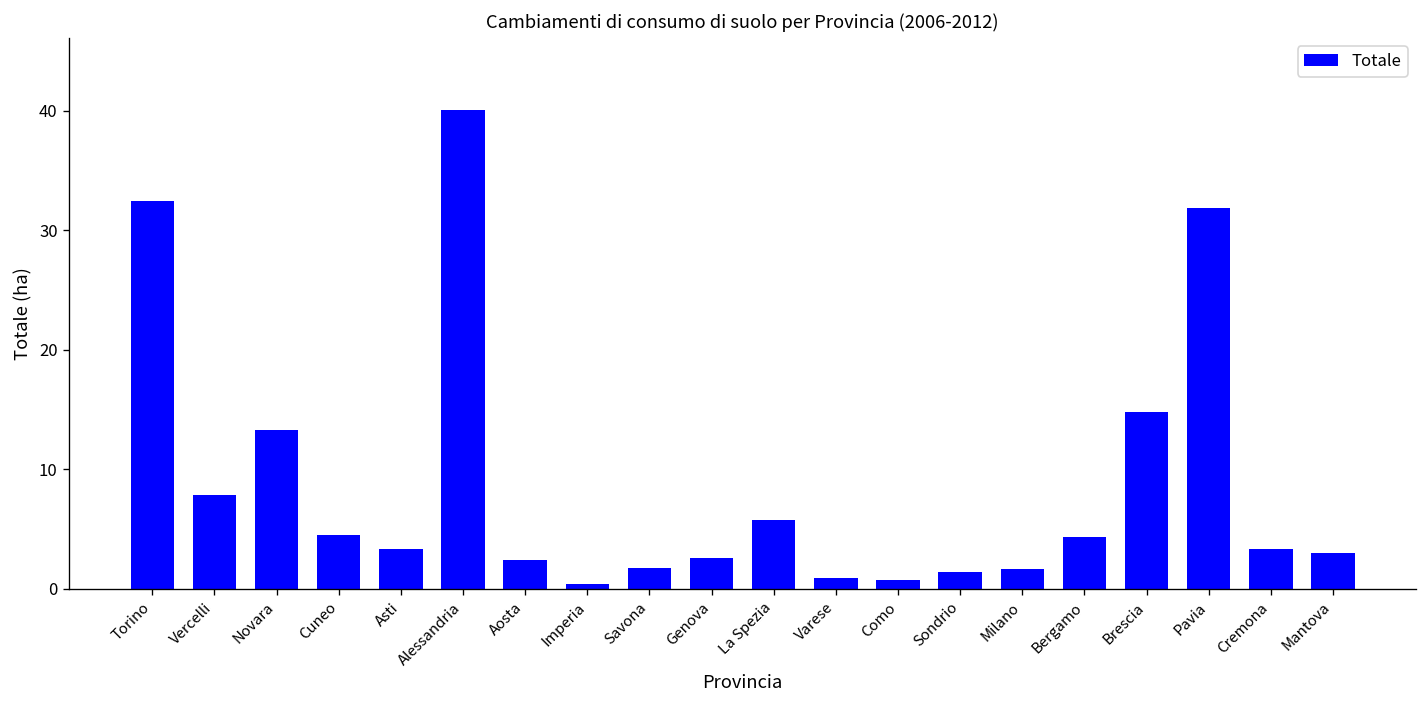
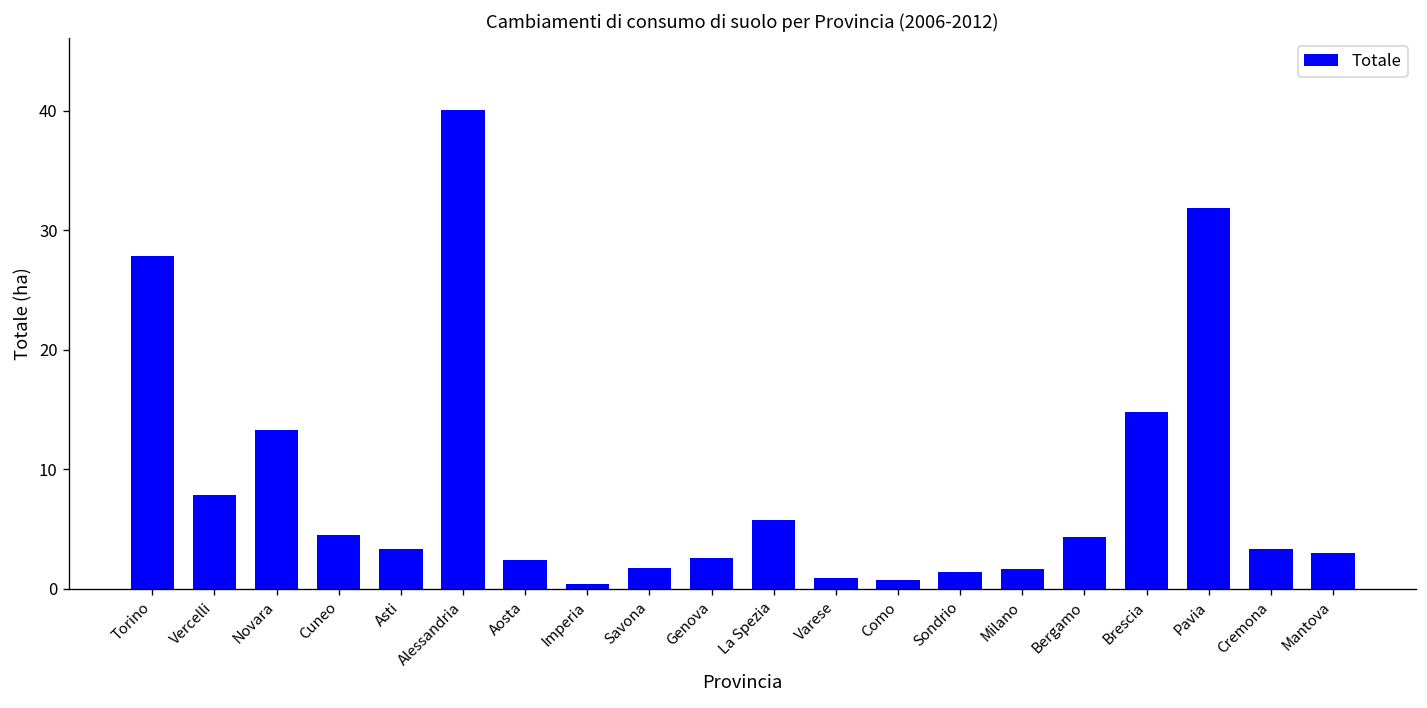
  {
-   "Torino": 32,
+   "Torino": 28,
    "Vercelli": 8,
    "Novara": 13,
    "Cuneo": 5,
    "Asti": 3,
    "Alessandria": 40,
    "Aosta": 2,
    "Imperia": 0,
    "Savona": 2,
    "Genova": 3,
    "La Spezia": 6,
    "Varese": 1,
    "Como": 1,
    "Sondrio": 1,
    "Milano": 2,
    "Bergamo": 4,
    "Brescia": 15,
    "Pavia": 32,
    "Cremona": 3,
    "Mantova": 3
  }
